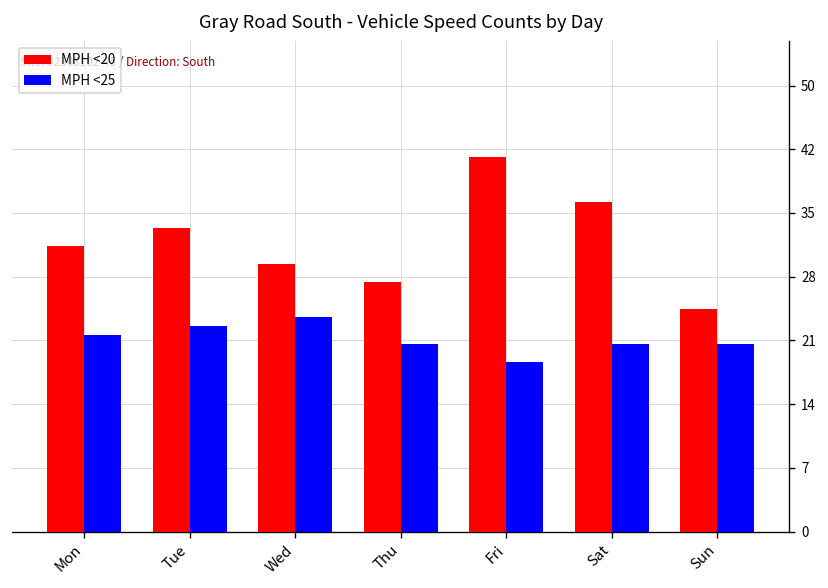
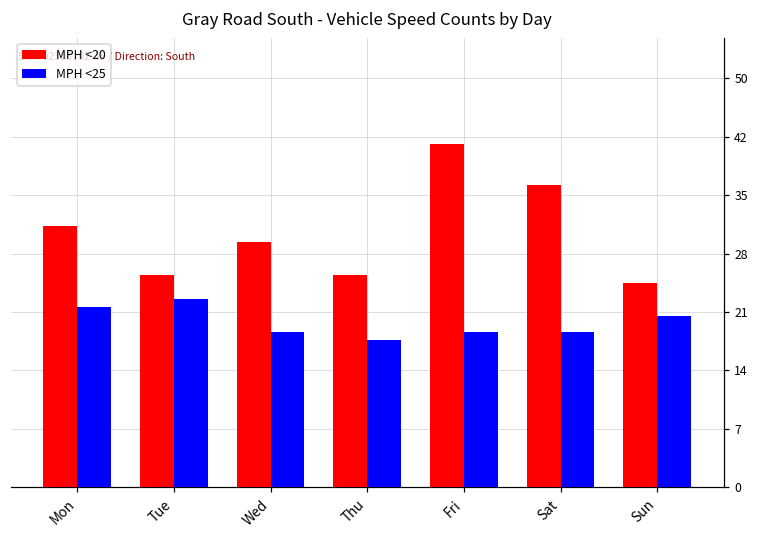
  {
    "MPH <20": {
      "Mon": 32,
-     "Tue": 34,
+     "Tue": 26,
      "Wed": 30,
-     "Thu": 28,
+     "Thu": 26,
      "Fri": 42,
      "Sat": 37,
      "Sun": 25
    },
    "MPH <25": {
      "Mon": 22,
      "Tue": 23,
-     "Wed": 24,
-     "Thu": 21,
+     "Wed": 19,
+     "Thu": 18,
      "Fri": 19,
-     "Sat": 21,
+     "Sat": 19,
      "Sun": 21
    }
  }
